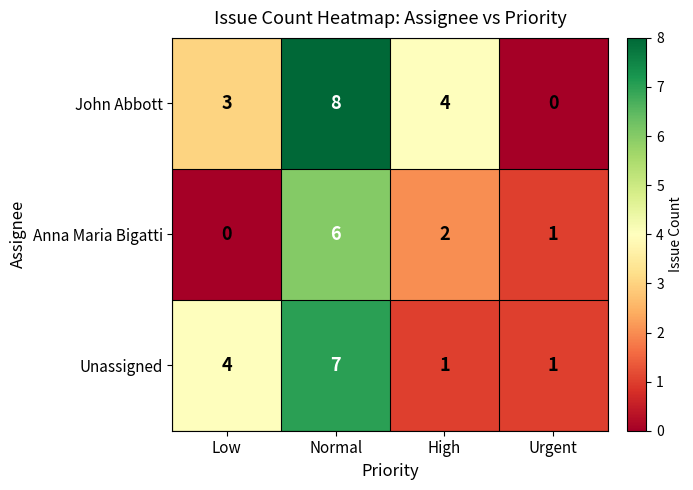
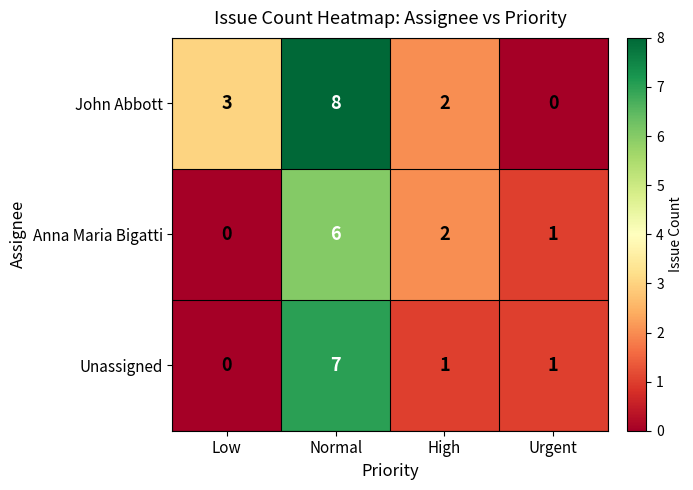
  {
    "John Abbott": {
      "Low": 3,
      "Normal": 8,
-     "High": 4,
+     "High": 2,
      "Urgent": 0
    },
    "Anna Maria Bigatti": {
      "Low": 0,
      "Normal": 6,
      "High": 2,
      "Urgent": 1
    },
    "Unassigned": {
-     "Low": 4,
+     "Low": 0,
      "Normal": 7,
      "High": 1,
      "Urgent": 1
    }
  }
